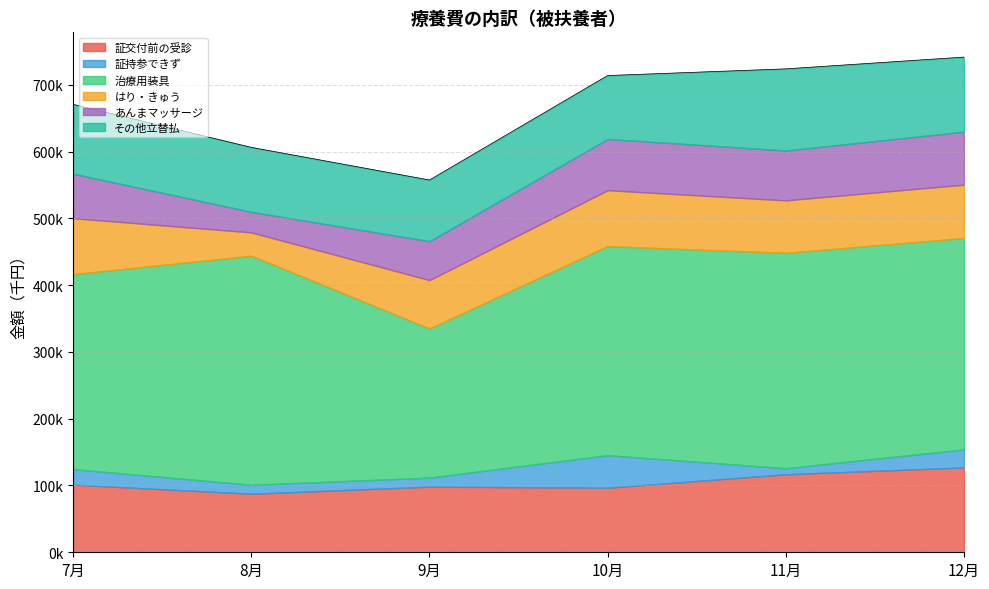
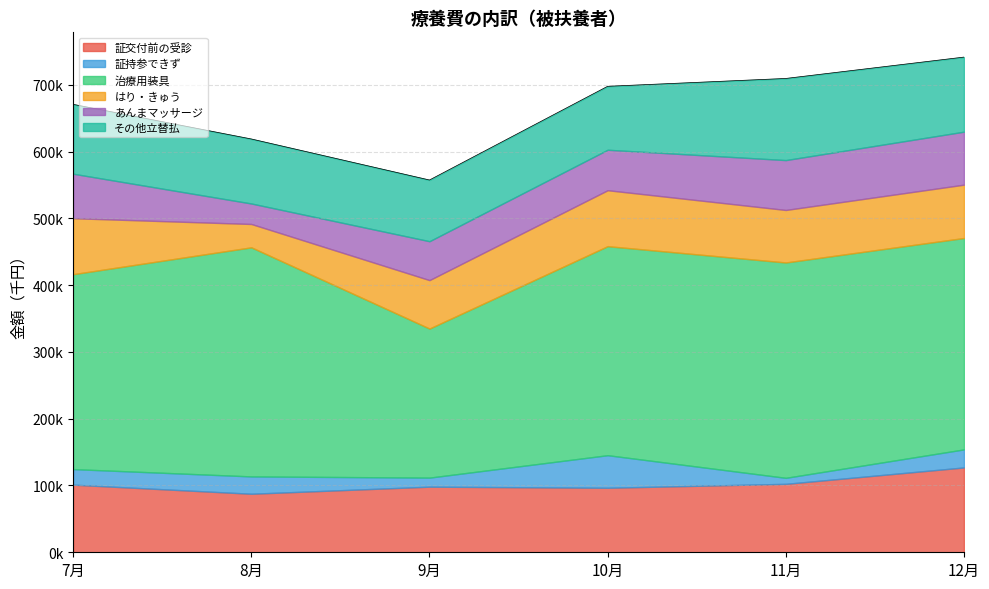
  {
    "証交付前の受診": {
      "7月": 100000,
      "8月": 90000,
      "9月": 100000,
      "10月": 100000,
-     "11月": 120000,
+     "11月": 100000,
      "12月": 130000
    },
    "証持参できず": {
      "7月": 20000,
-     "8月": 10000,
+     "8月": 30000,
      "9月": 10000,
      "10月": 50000,
      "11月": 10000,
      "12月": 30000
    },
    "はり・きゅう": {
      "7月": 80000,
      "8月": 30000,
      "9月": 70000,
      "10月": 80000,
      "11月": 80000,
      "12月": 80000
    },
    "あんまマッサージ": {
      "7月": 70000,
      "8月": 30000,
      "9月": 60000,
-     "10月": 80000,
+     "10月": 60000,
      "11月": 70000,
      "12月": 80000
    }
  }
